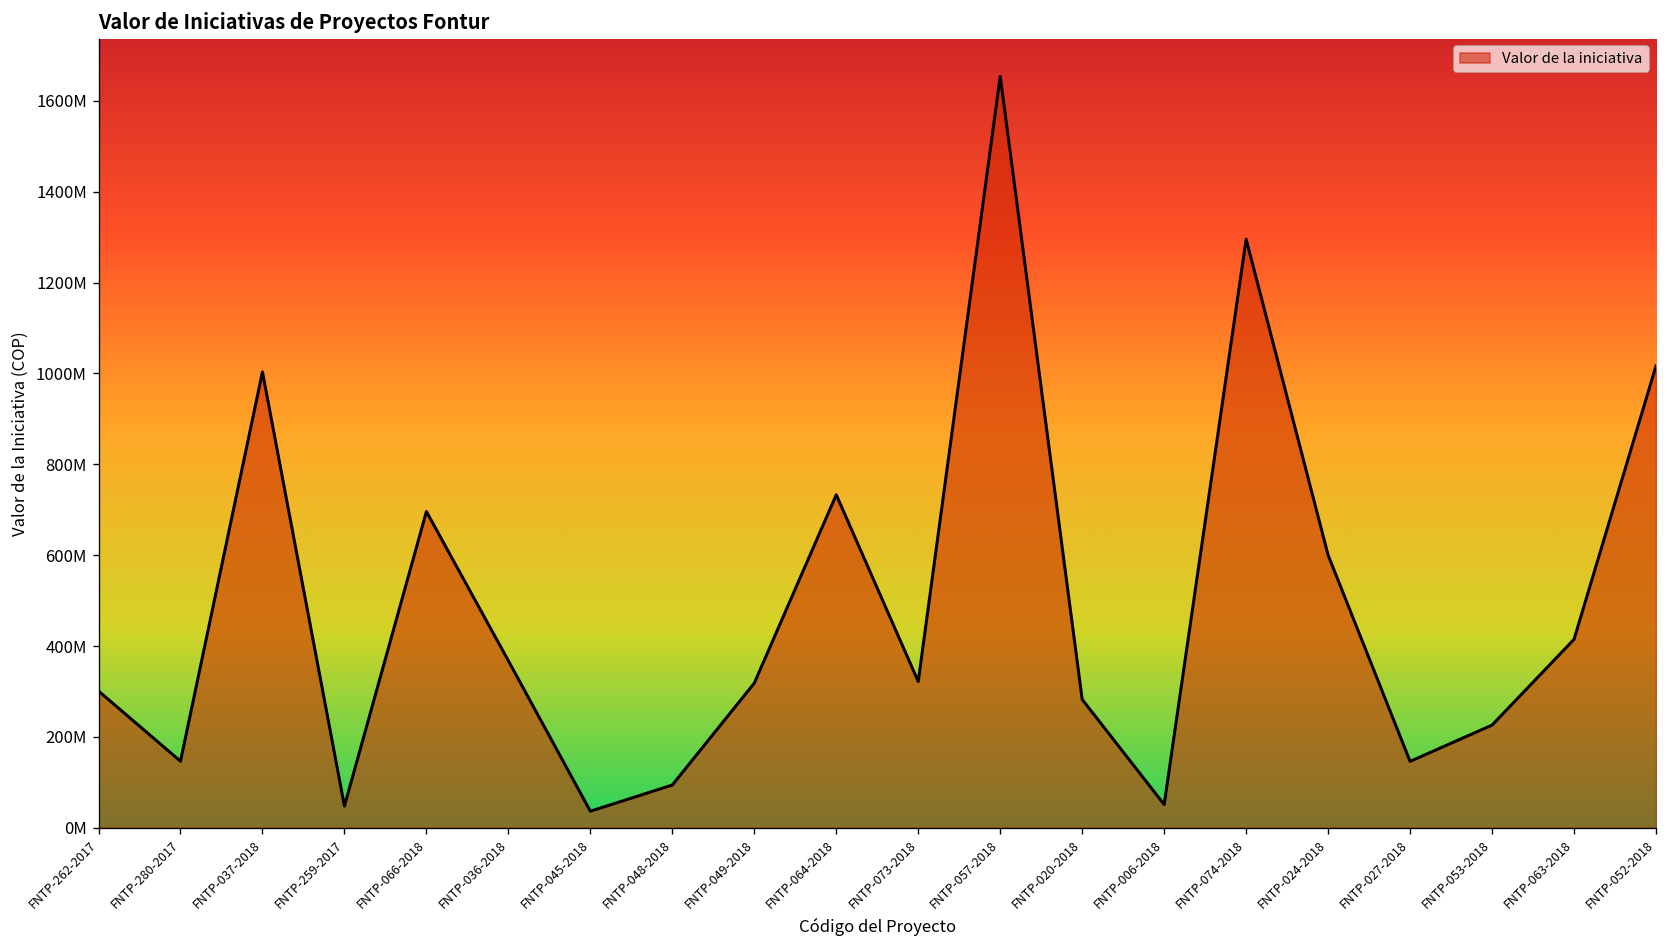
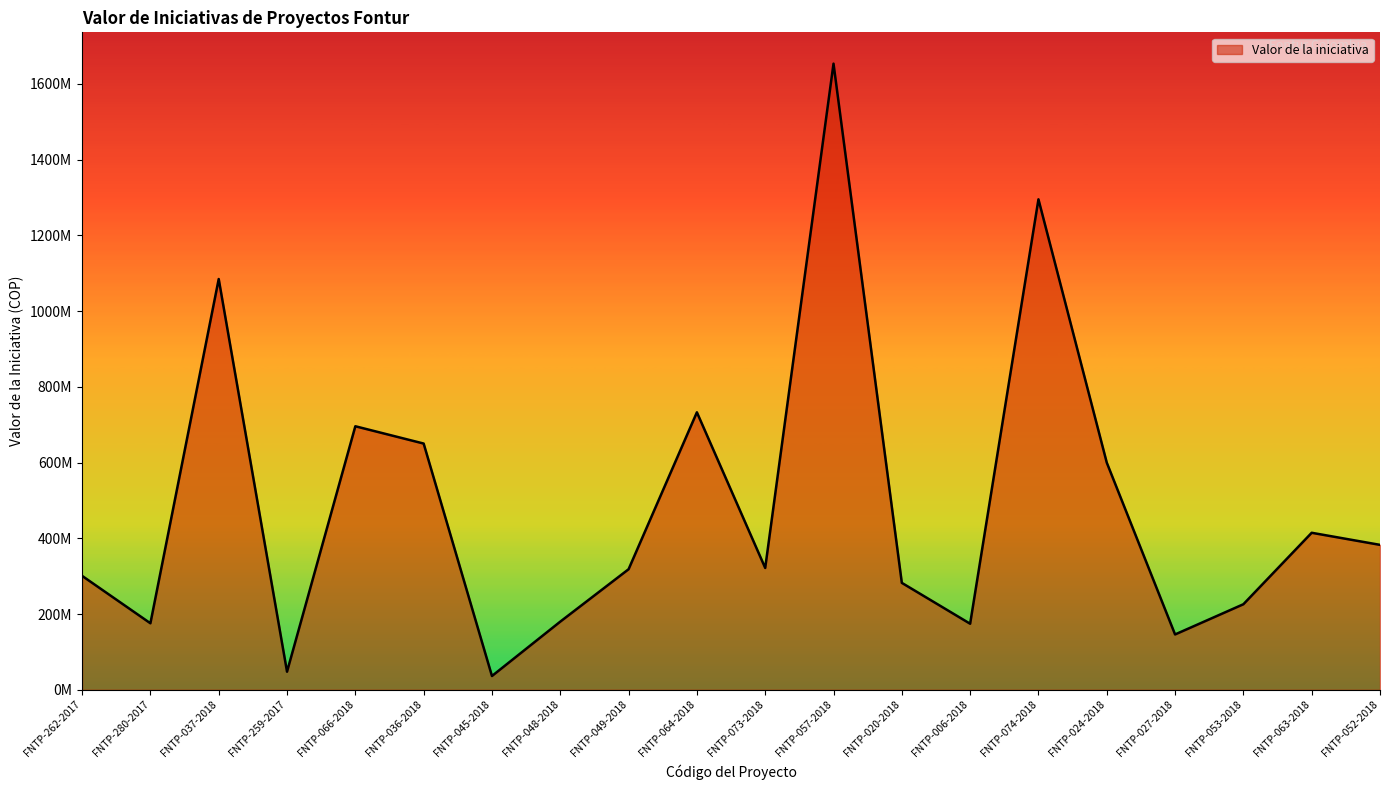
  {
    "FNTP-262-2017": 300000000,
-   "FNTP-280-2017": 150000000,
-   "FNTP-037-2018": 1000000000,
+   "FNTP-280-2017": 180000000,
+   "FNTP-037-2018": 1080000000,
    "FNTP-259-2017": 50000000,
    "FNTP-066-2018": 700000000,
-   "FNTP-036-2018": 370000000,
+   "FNTP-036-2018": 650000000,
    "FNTP-045-2018": 40000000,
-   "FNTP-048-2018": 90000000,
+   "FNTP-048-2018": 180000000,
    "FNTP-049-2018": 320000000,
    "FNTP-064-2018": 730000000,
    "FNTP-073-2018": 320000000,
    "FNTP-057-2018": 1650000000,
    "FNTP-020-2018": 280000000,
-   "FNTP-006-2018": 50000000,
+   "FNTP-006-2018": 170000000,
    "FNTP-074-2018": 1300000000,
    "FNTP-024-2018": 600000000,
    "FNTP-027-2018": 150000000,
    "FNTP-053-2018": 230000000,
    "FNTP-063-2018": 410000000,
-   "FNTP-052-2018": 1020000000
+   "FNTP-052-2018": 380000000
  }
